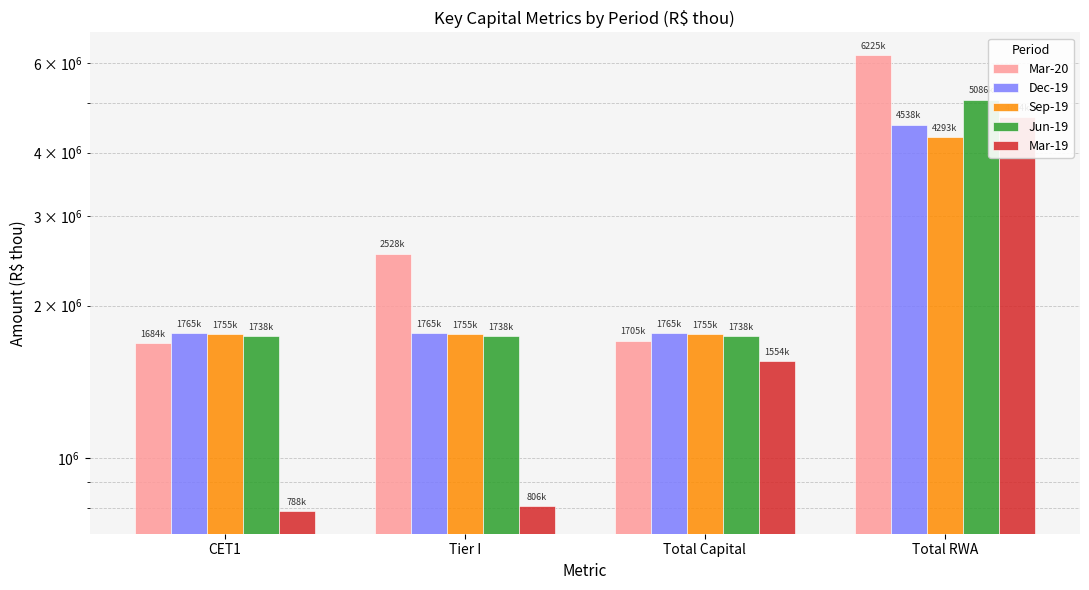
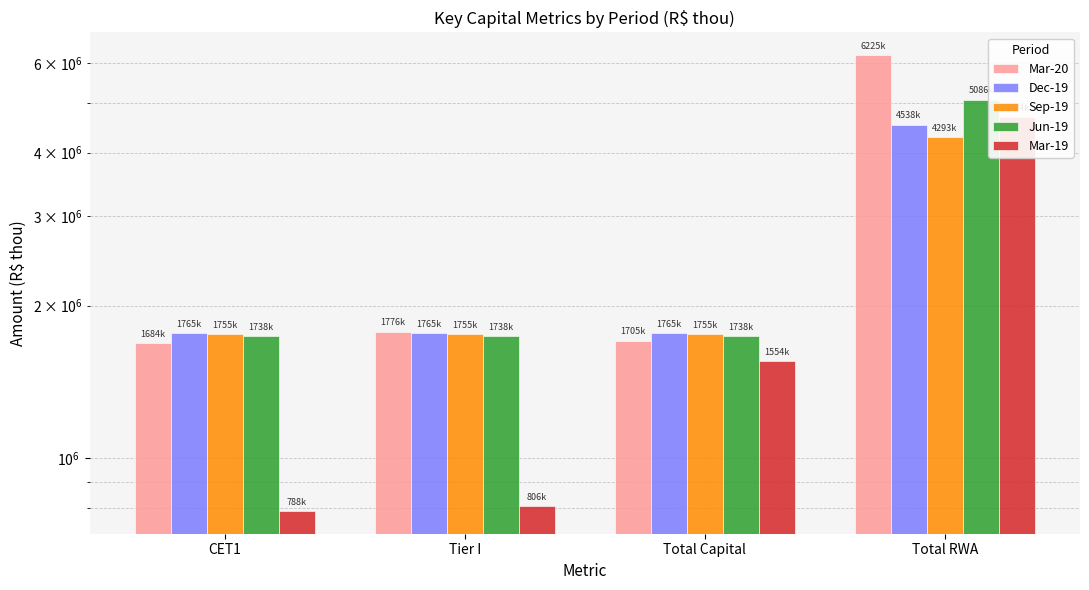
  {
    "Mar-20": {
      "CET1": "1684k",
-     "Tier I": "2528k",
+     "Tier I": "1776k",
      "Total Capital": "1705k",
      "Total RWA": "6225k"
    },
    "Dec-19": {
      "CET1": "1765k",
      "Tier I": "1765k",
      "Total Capital": "1765k",
      "Total RWA": "4538k"
    },
    "Sep-19": {
      "CET1": "1755k",
      "Tier I": "1755k",
      "Total Capital": "1755k",
      "Total RWA": "4293k"
    },
    "Jun-19": {
      "CET1": "1738k",
      "Tier I": "1738k",
      "Total Capital": "1738k"
    },
    "Mar-19": {
      "CET1": "788k",
      "Tier I": "806k",
      "Total Capital": "1554k"
    }
  }
